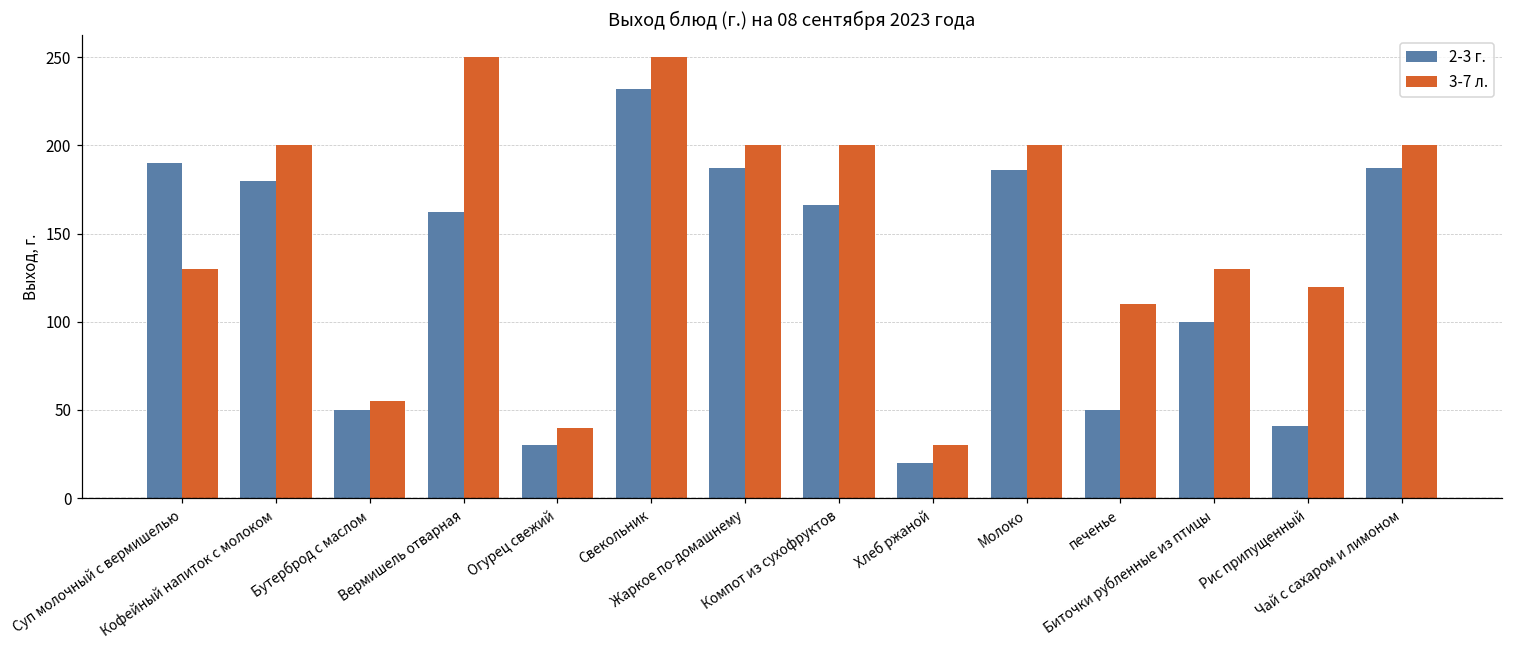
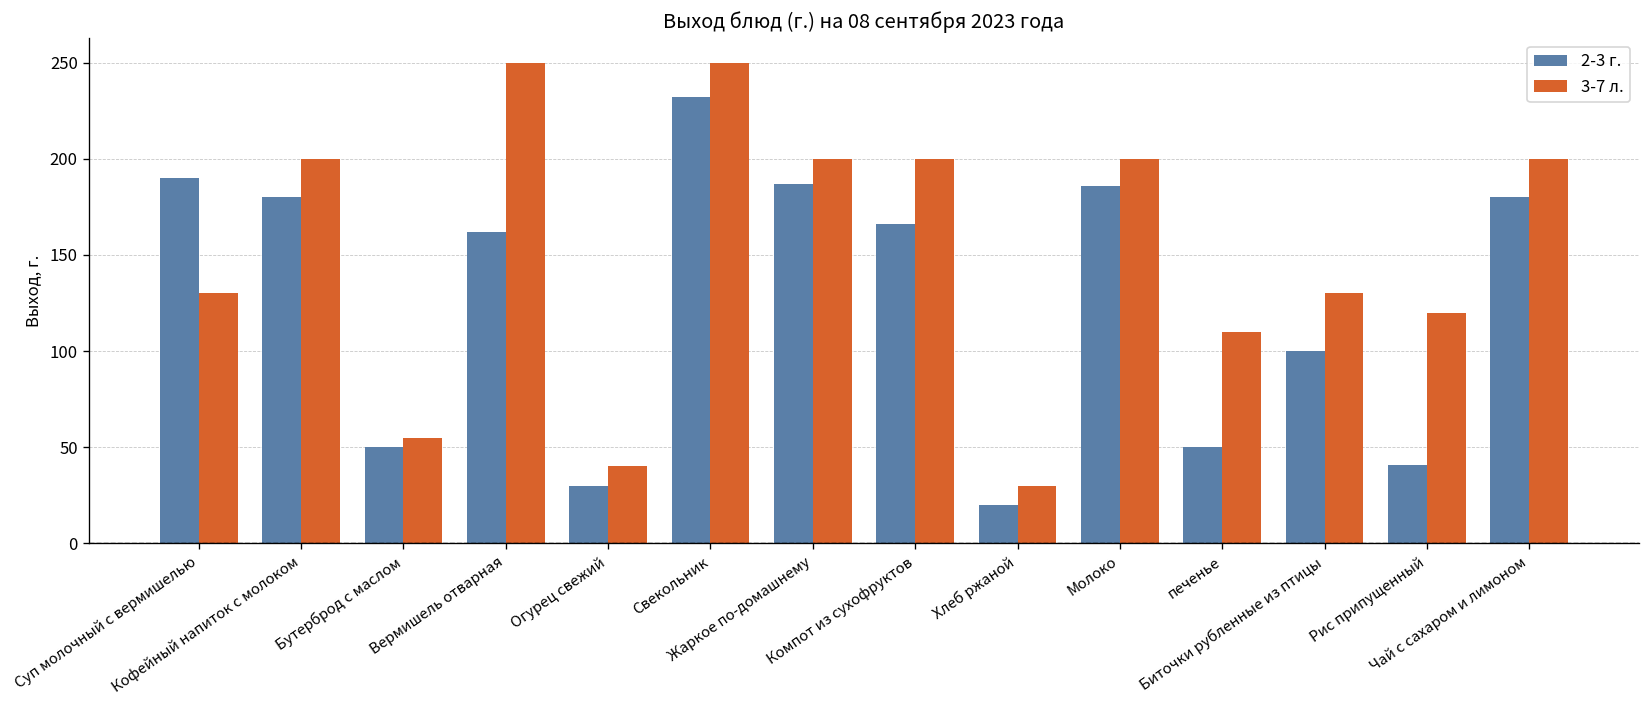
  {
    "2-3 г.": {
      "Суп молочный с вермишелью": 190,
      "Кофейный напиток с молоком": 180,
      "Бутерброд с маслом": 50,
      "Вермишель отварная": 162,
      "Огурец свежий": 30,
      "Свекольник": 232,
      "Жаркое по-домашнему": 187,
      "Компот из сухофруктов": 166,
      "Хлеб ржаной": 20,
      "Молоко": 186,
      "печенье": 50,
      "Биточки рубленные из птицы": 100,
      "Рис припущенный": 41,
-     "Чай с сахаром и лимоном": 187
+     "Чай с сахаром и лимоном": 180
    },
    "3-7 л.": {
      "Суп молочный с вермишелью": 130,
      "Кофейный напиток с молоком": 200,
      "Бутерброд с маслом": 55,
      "Вермишель отварная": 250,
      "Огурец свежий": 40,
      "Свекольник": 250,
      "Жаркое по-домашнему": 200,
      "Компот из сухофруктов": 200,
      "Хлеб ржаной": 30,
      "Молоко": 200,
      "печенье": 110,
      "Биточки рубленные из птицы": 130,
      "Рис припущенный": 120,
      "Чай с сахаром и лимоном": 200
    }
  }
